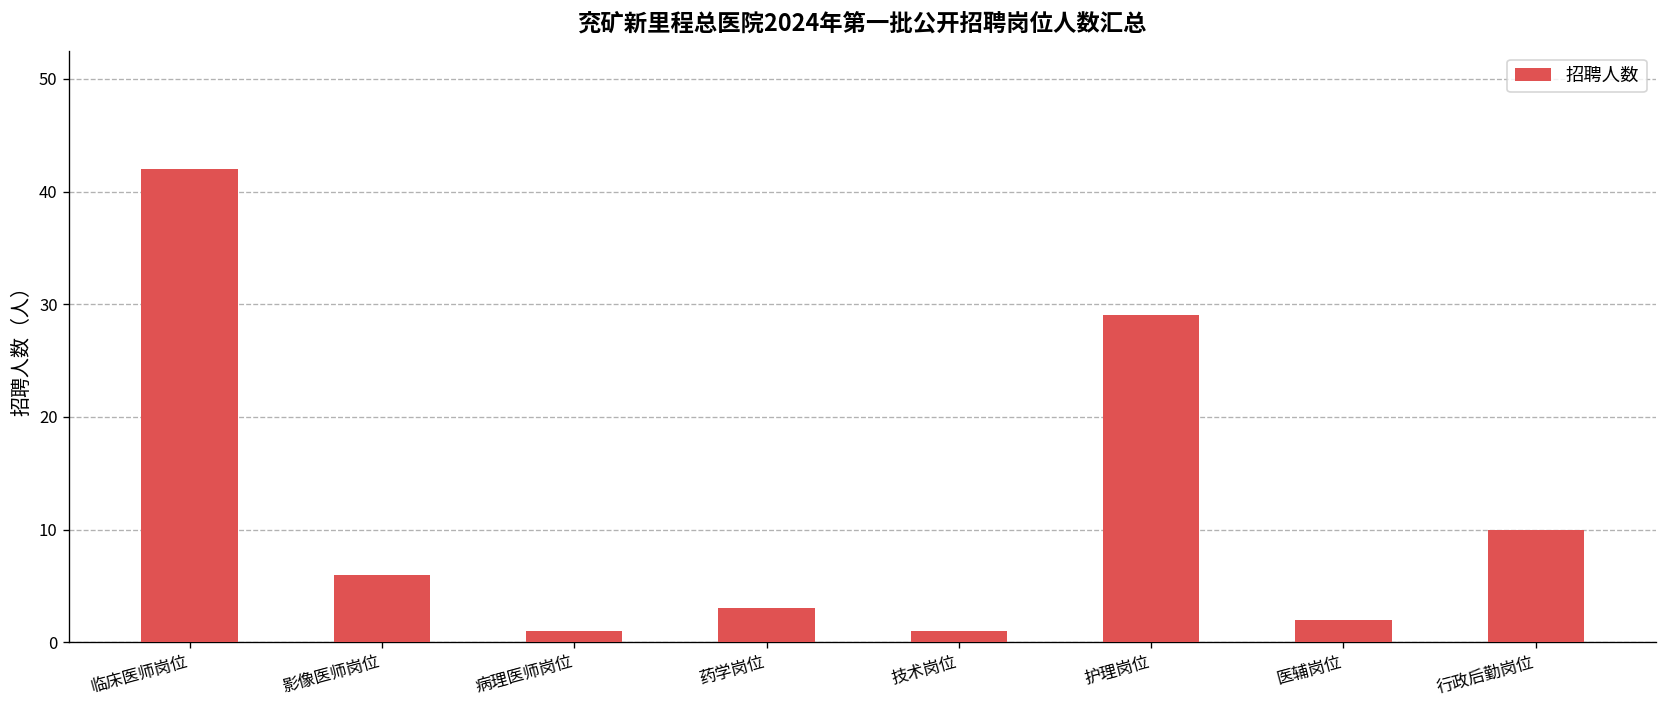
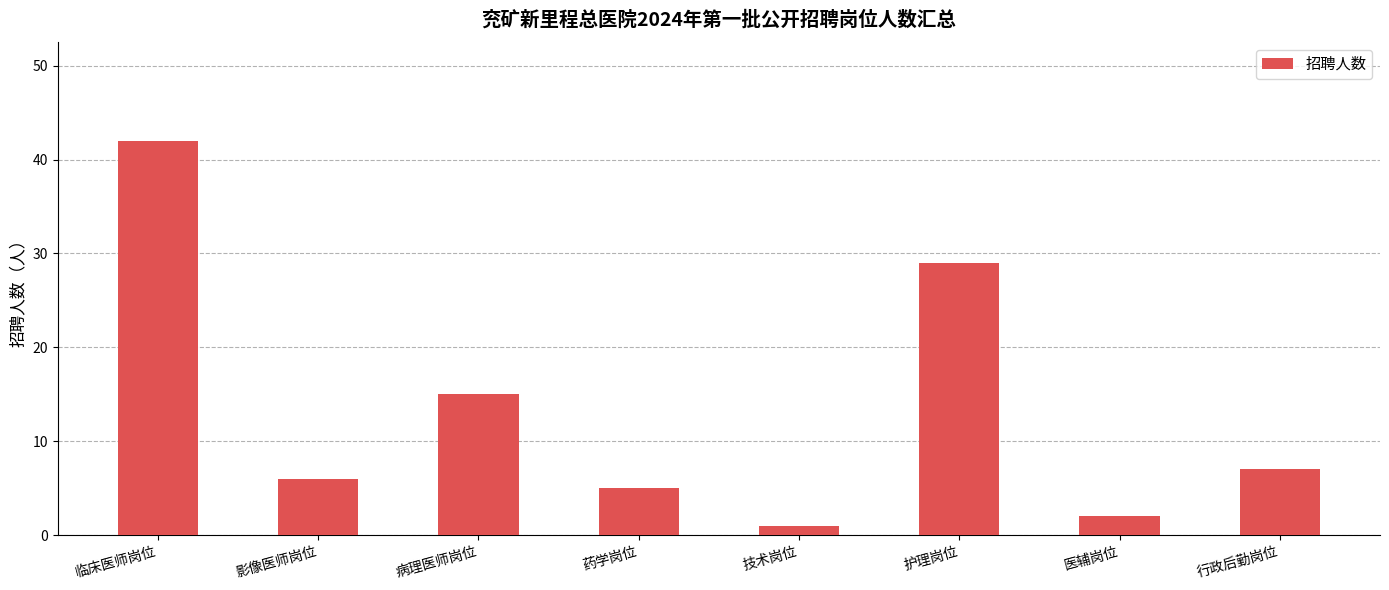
  {
    "临床医师岗位": 42,
    "影像医师岗位": 6,
-   "病理医师岗位": 1,
-   "药学岗位": 3,
+   "病理医师岗位": 15,
+   "药学岗位": 5,
    "技术岗位": 1,
    "护理岗位": 29,
    "医辅岗位": 2,
-   "行政后勤岗位": 10
+   "行政后勤岗位": 7
  }
